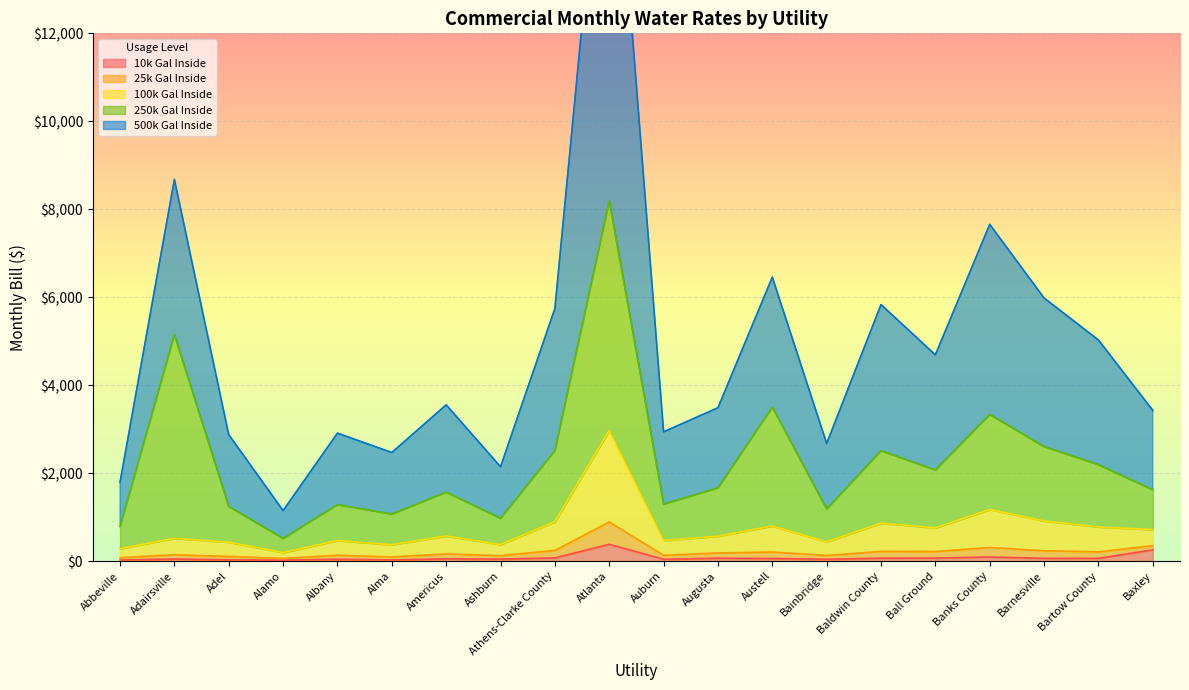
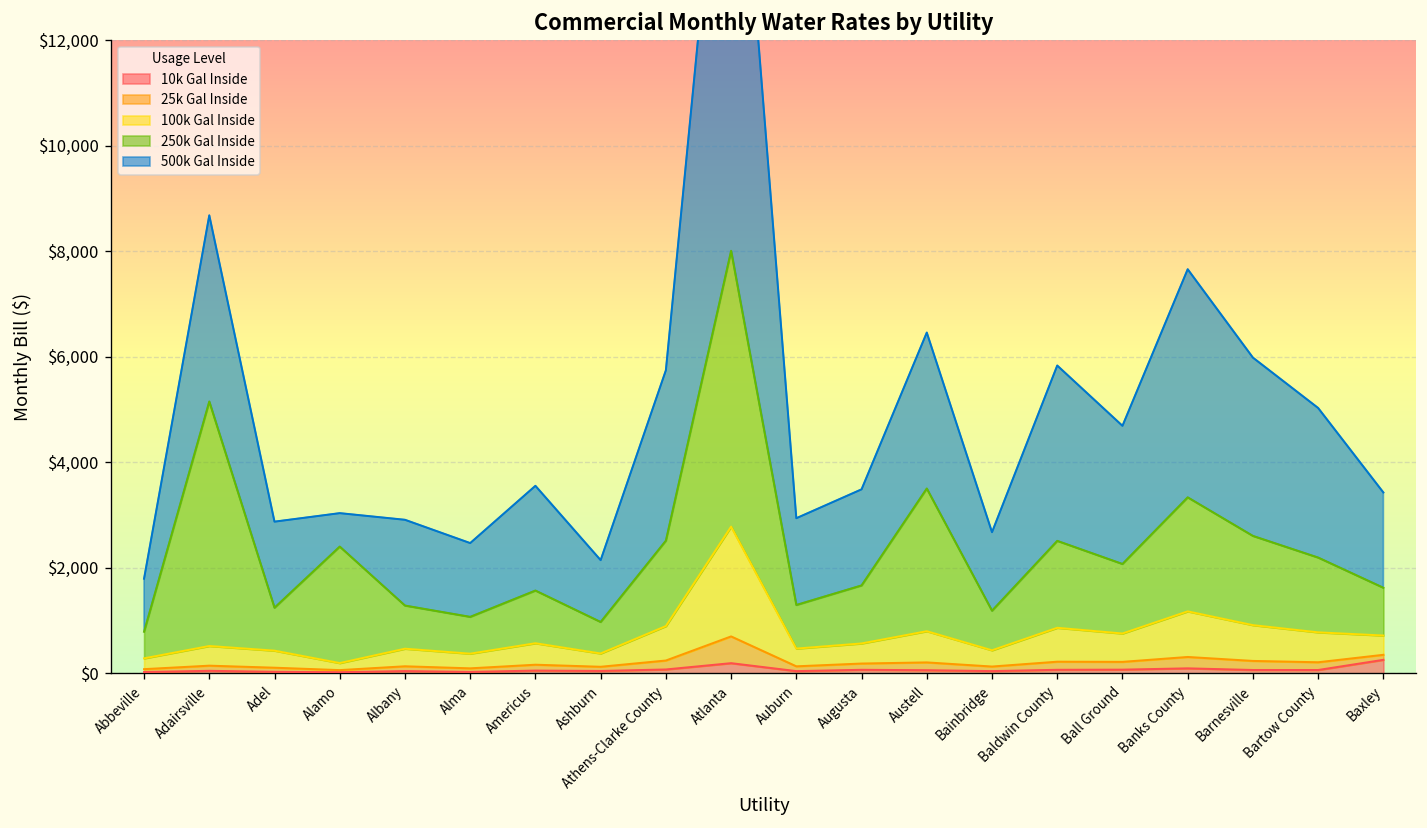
  {
    "10k Gal Inside": {
      "Adairsville": "$0",
      "Adel": "$0",
      "Albany": "$0",
      "Alma": "$0",
      "Americus": "$100",
      "Ashburn": "$0",
      "Athens-Clarke County": "$100",
-     "Atlanta": "$400",
+     "Atlanta": "$200",
      "Auburn": "$0",
      "Augusta": "$100",
      "Austell": "$100",
      "Bainbridge": "$0",
      "Baldwin County": "$100",
      "Ball Ground": "$100",
      "Banks County": "$100",
      "Barnesville": "$100",
      "Bartow County": "$100",
      "Baxley": "$300"
    },
    "250k Gal Inside": {
      "Abbeville": "$500",
      "Adairsville": "$4,600",
      "Adel": "$800",
-     "Alamo": "$300",
+     "Alamo": "$2,200",
      "Albany": "$800",
      "Alma": "$700",
      "Americus": "$1,000",
      "Ashburn": "$600",
      "Athens-Clarke County": "$1,600",
      "Atlanta": "$5,200",
      "Auburn": "$800",
      "Augusta": "$1,100",
      "Austell": "$2,700",
      "Bainbridge": "$800",
      "Baldwin County": "$1,600",
      "Ball Ground": "$1,300",
      "Banks County": "$2,200",
      "Barnesville": "$1,700",
      "Bartow County": "$1,400",
      "Baxley": "$900"
    },
    "500k Gal Inside": {
      "Abbeville": "$1,000",
      "Adairsville": "$3,500",
      "Adel": "$1,600",
      "Alamo": "$600",
      "Albany": "$1,600",
      "Alma": "$1,400",
      "Americus": "$2,000",
      "Ashburn": "$1,200",
      "Athens-Clarke County": "$3,200",
      "Auburn": "$1,600",
      "Augusta": "$1,800",
      "Austell": "$3,000",
      "Bainbridge": "$1,500",
      "Baldwin County": "$3,300",
      "Ball Ground": "$2,600",
      "Banks County": "$4,300",
      "Barnesville": "$3,400",
      "Bartow County": "$2,800",
      "Baxley": "$1,800"
    }
  }
